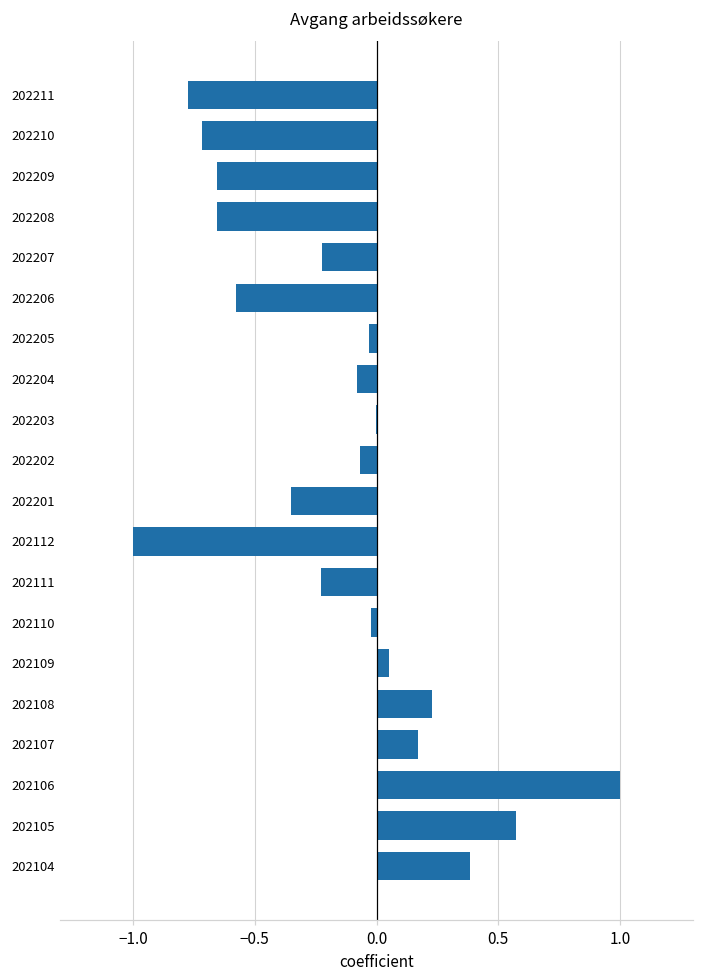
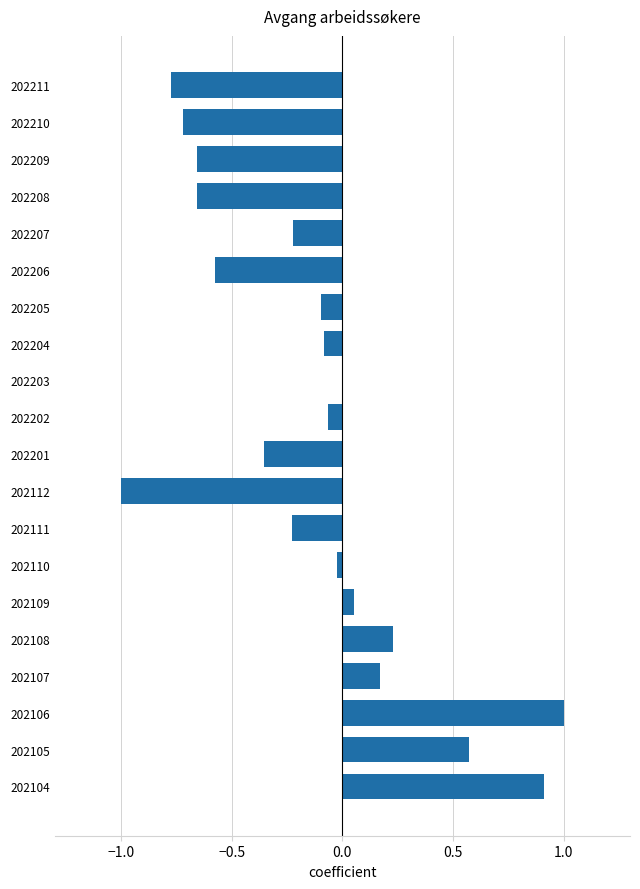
  {
    "202211": -0.78,
    "202210": -0.72,
    "202209": -0.66,
    "202208": -0.66,
    "202207": -0.22,
    "202206": -0.58,
-   "202205": -0.03,
+   "202205": -0.10,
    "202204": -0.08,
    "202202": -0.07,
    "202201": -0.35,
    "202112": -1.00,
    "202111": -0.23,
    "202110": -0.02,
    "202109": 0.05,
    "202108": 0.23,
    "202107": 0.17,
    "202106": 1.00,
    "202105": 0.57,
-   "202104": 0.39
+   "202104": 0.91
  }
